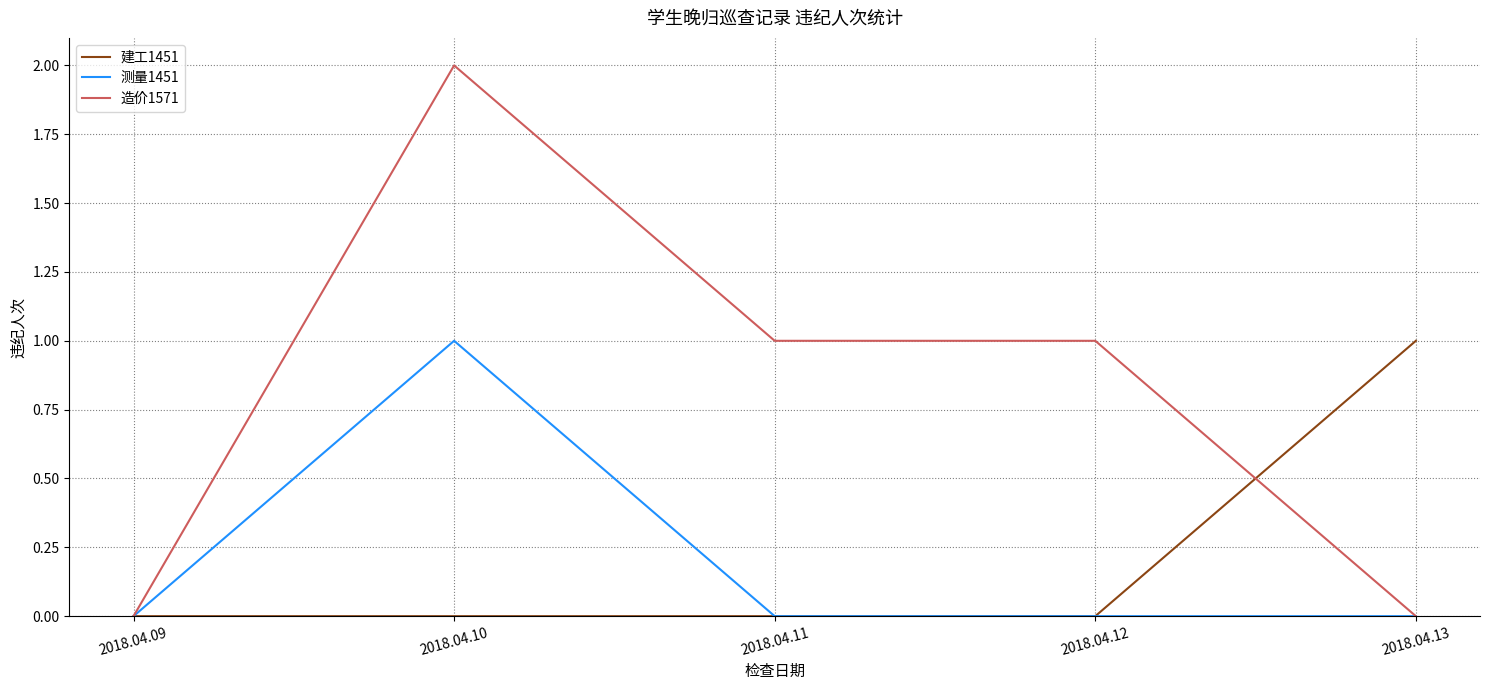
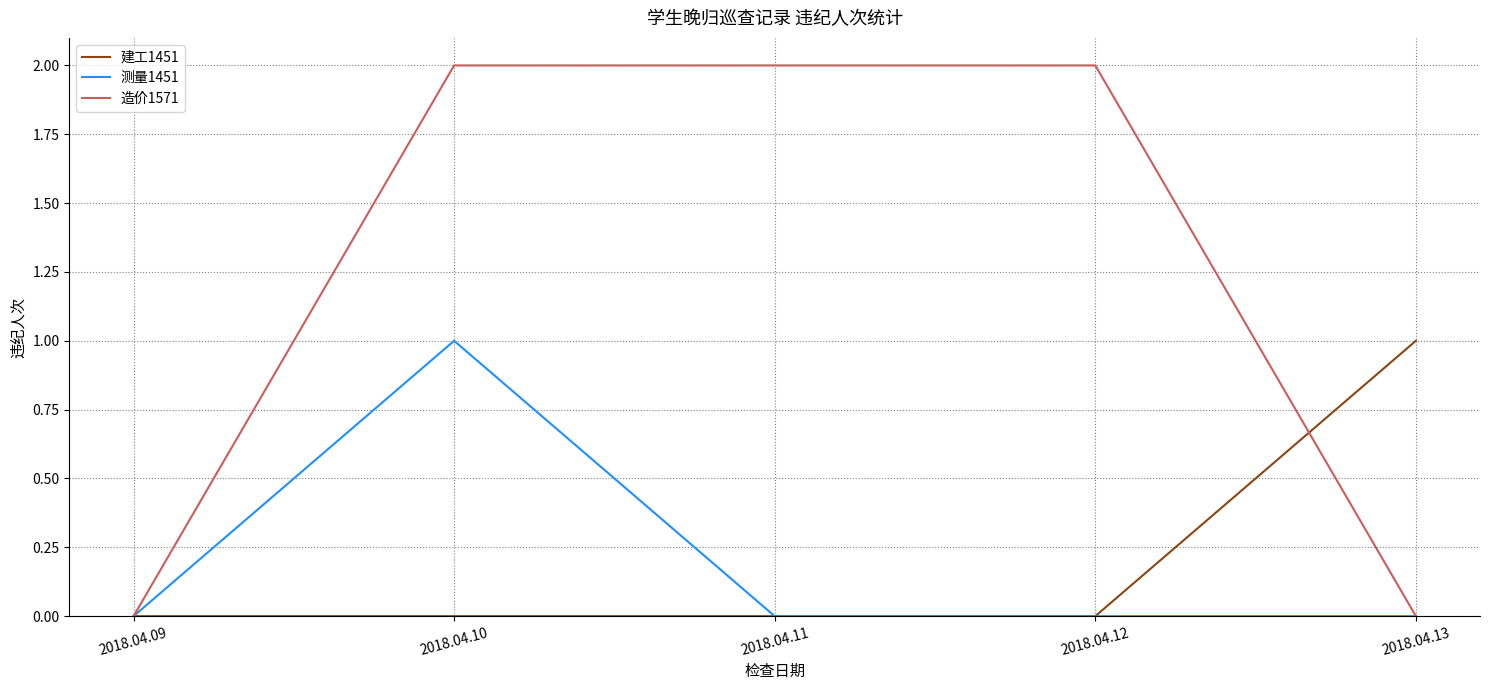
  {
    "建工1451": {
      "2018.04.10": 0,
      "2018.04.13": 1
    },
    "测量1451": {
      "2018.04.10": 1
    },
    "造价1571": {
      "2018.04.10": 2,
-     "2018.04.11": 1,
-     "2018.04.12": 1
+     "2018.04.11": 2,
+     "2018.04.12": 2
    }
  }
